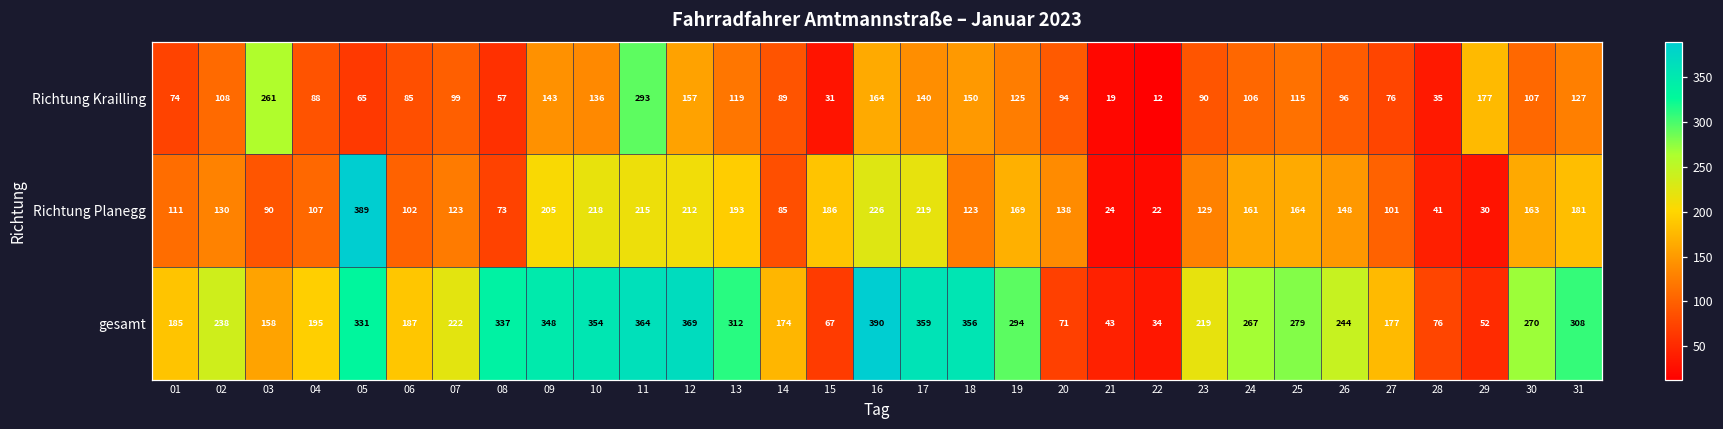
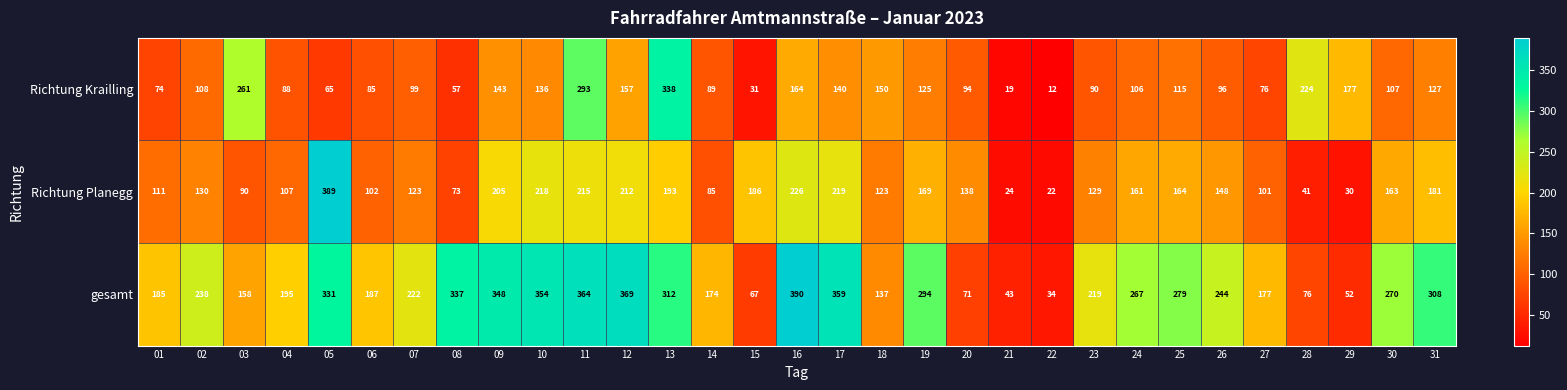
  {
    "Richtung Krailling": {
      "01": 74,
      "02": 108,
      "03": 261,
      "04": 88,
      "05": 65,
      "06": 85,
      "07": 99,
      "08": 57,
      "09": 143,
      "10": 136,
      "11": 293,
      "12": 157,
-     "13": 119,
+     "13": 338,
      "14": 89,
      "15": 31,
      "16": 164,
      "17": 140,
      "18": 150,
      "19": 125,
      "20": 94,
      "21": 19,
      "22": 12,
      "23": 90,
      "24": 106,
      "25": 115,
      "26": 96,
      "27": 76,
-     "28": 35,
+     "28": 224,
      "29": 177,
      "30": 107,
      "31": 127
    },
    "Richtung Planegg": {
      "01": 111,
      "02": 130,
      "03": 90,
      "04": 107,
      "05": 389,
      "06": 102,
      "07": 123,
      "08": 73,
      "09": 205,
      "10": 218,
      "11": 215,
      "12": 212,
      "13": 193,
      "14": 85,
      "15": 186,
      "16": 226,
      "17": 219,
      "18": 123,
      "19": 169,
      "20": 138,
      "21": 24,
      "22": 22,
      "23": 129,
      "24": 161,
      "25": 164,
      "26": 148,
      "27": 101,
      "28": 41,
      "29": 30,
      "30": 163,
      "31": 181
    },
    "gesamt": {
      "01": 185,
      "02": 238,
      "03": 158,
      "04": 195,
      "05": 331,
      "06": 187,
      "07": 222,
      "08": 337,
      "09": 348,
      "10": 354,
      "11": 364,
      "12": 369,
      "13": 312,
      "14": 174,
      "15": 67,
      "16": 390,
      "17": 359,
-     "18": 356,
+     "18": 137,
      "19": 294,
      "20": 71,
      "21": 43,
      "22": 34,
      "23": 219,
      "24": 267,
      "25": 279,
      "26": 244,
      "27": 177,
      "28": 76,
      "29": 52,
      "30": 270,
      "31": 308
    }
  }
